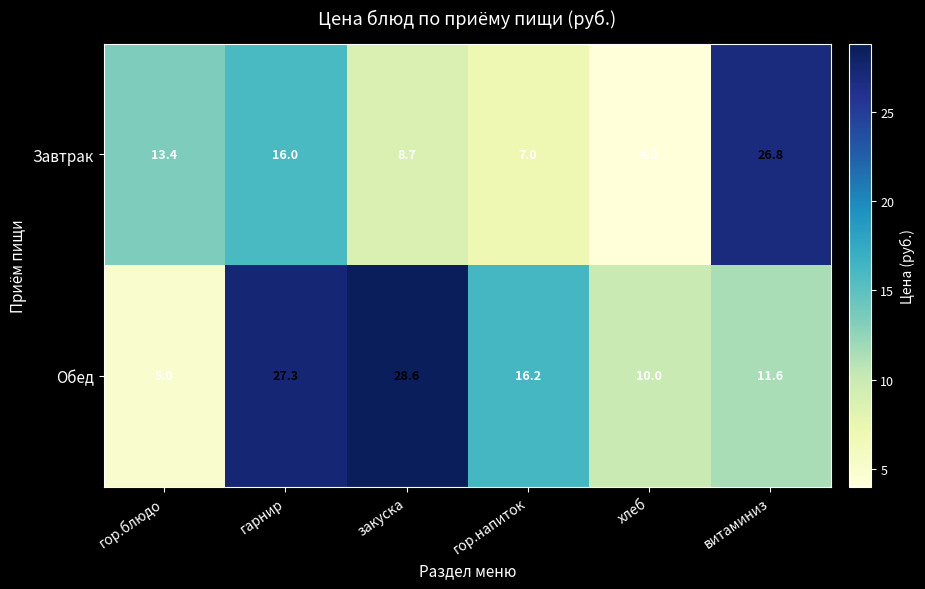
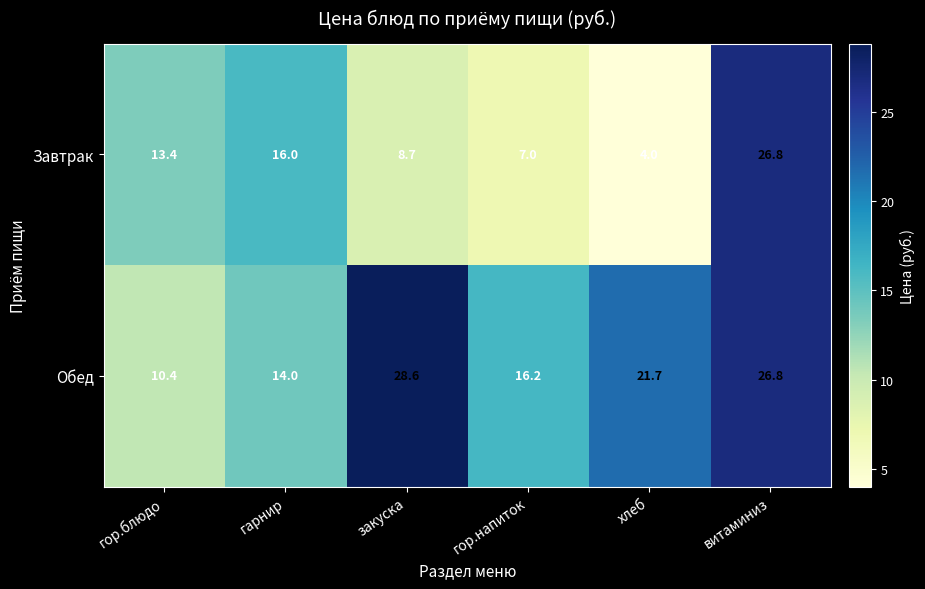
  {
    "Завтрак": {
      "гор.блюдо": 13.4,
      "гарнир": 16.0,
      "закуска": 8.7,
      "гор.напиток": 7.0,
      "витаминиз": 26.8
    },
    "Обед": {
-     "гор.блюдо": 5.0,
-     "гарнир": 27.3,
+     "гор.блюдо": 10.4,
+     "гарнир": 14.0,
      "закуска": 28.6,
      "гор.напиток": 16.2,
-     "хлеб": 10.0,
-     "витаминиз": 11.6
+     "хлеб": 21.7,
+     "витаминиз": 26.8
    }
  }
